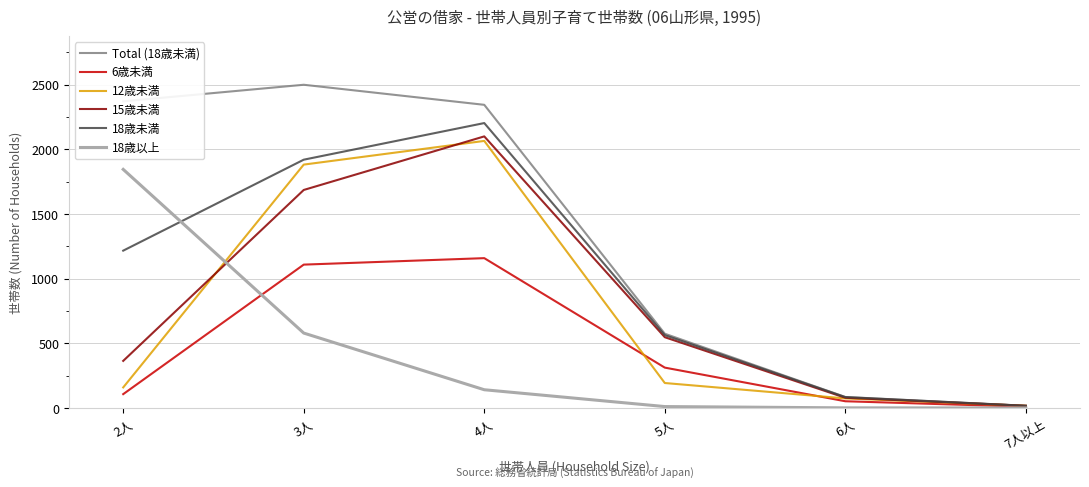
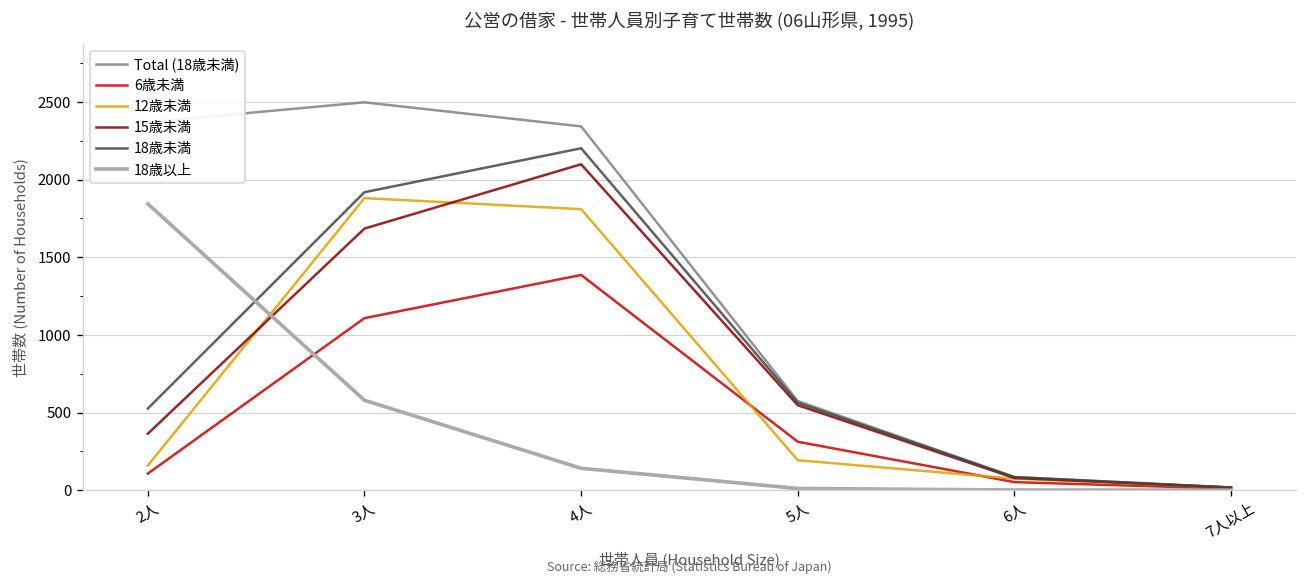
  {
    "6歳未満": {
      "2人": 110,
      "3人": 1110,
-     "4人": 1160,
+     "4人": 1390,
      "5人": 310,
      "6人": 50
    },
    "12歳未満": {
      "2人": 160,
      "3人": 1880,
-     "4人": 2060,
+     "4人": 1810,
      "5人": 190
    },
    "15歳未満": {
      "2人": 360,
      "3人": 1690,
      "4人": 2100
    },
    "18歳未満": {
-     "2人": 1220,
+     "2人": 530,
      "3人": 1920,
      "4人": 2200
    }
  }
